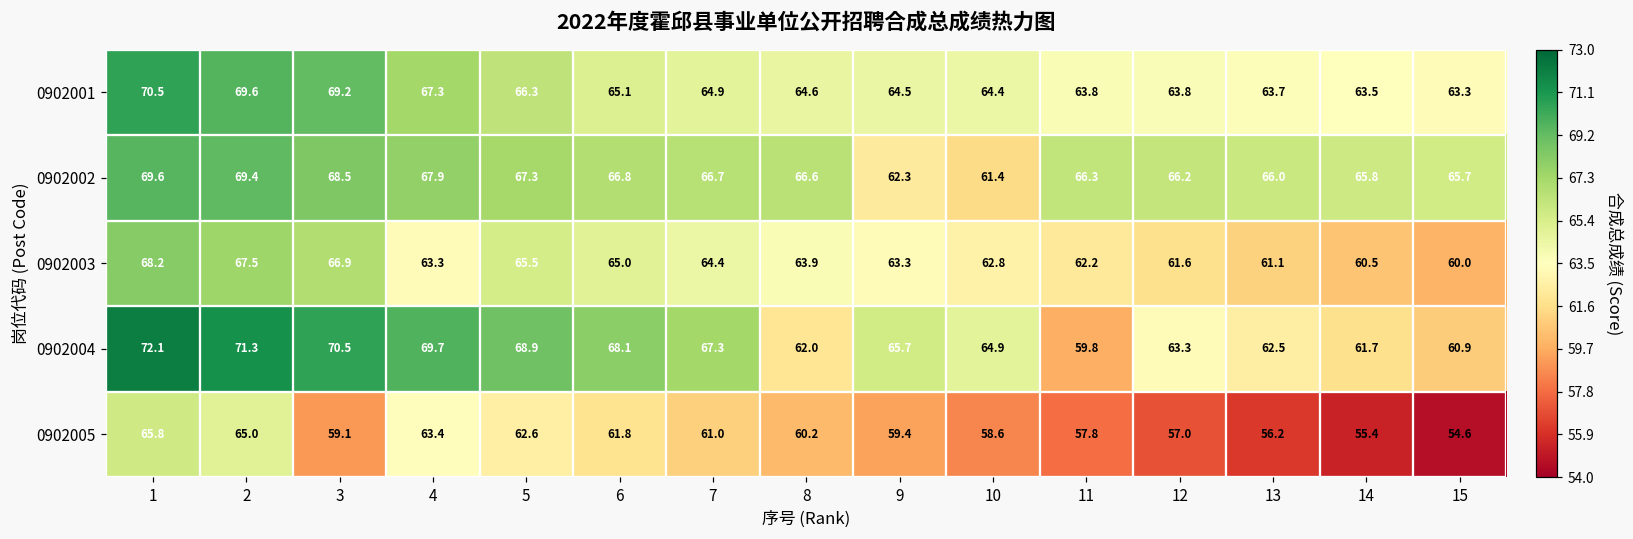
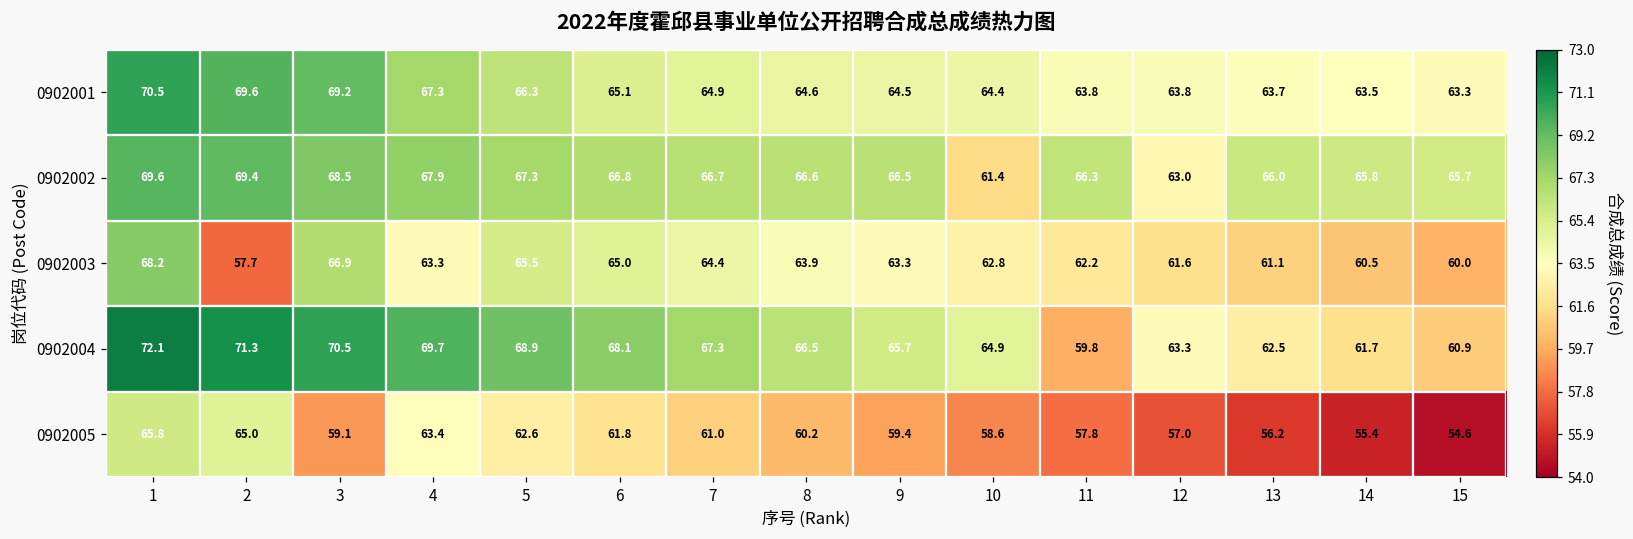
  {
    "0902001": {
      "1": 70.5,
      "2": 69.6,
      "3": 69.2,
      "4": 67.3,
      "5": 66.3,
      "6": 65.1,
      "7": 64.9,
      "8": 64.6,
      "9": 64.5,
      "10": 64.4,
      "11": 63.8,
      "12": 63.8,
      "13": 63.7,
      "14": 63.5,
      "15": 63.3
    },
    "0902002": {
      "1": 69.6,
      "2": 69.4,
      "3": 68.5,
      "4": 67.9,
      "5": 67.3,
      "6": 66.8,
      "7": 66.7,
      "8": 66.6,
-     "9": 62.3,
+     "9": 66.5,
      "10": 61.4,
      "11": 66.3,
-     "12": 66.2,
+     "12": 63.0,
      "13": 66.0,
      "14": 65.8,
      "15": 65.7
    },
    "0902003": {
      "1": 68.2,
-     "2": 67.5,
+     "2": 57.7,
      "3": 66.9,
      "4": 63.3,
      "5": 65.5,
      "6": 65.0,
      "7": 64.4,
      "8": 63.9,
      "9": 63.3,
      "10": 62.8,
      "11": 62.2,
      "12": 61.6,
      "13": 61.1,
      "14": 60.5,
      "15": 60.0
    },
    "0902004": {
      "1": 72.1,
      "2": 71.3,
      "3": 70.5,
      "4": 69.7,
      "5": 68.9,
      "6": 68.1,
      "7": 67.3,
-     "8": 62.0,
+     "8": 66.5,
      "9": 65.7,
      "10": 64.9,
      "11": 59.8,
      "12": 63.3,
      "13": 62.5,
      "14": 61.7,
      "15": 60.9
    },
    "0902005": {
      "1": 65.8,
      "2": 65.0,
      "3": 59.1,
      "4": 63.4,
      "5": 62.6,
      "6": 61.8,
      "7": 61.0,
      "8": 60.2,
      "9": 59.4,
      "10": 58.6,
      "11": 57.8,
      "12": 57.0,
      "13": 56.2,
      "14": 55.4,
      "15": 54.6
    }
  }
